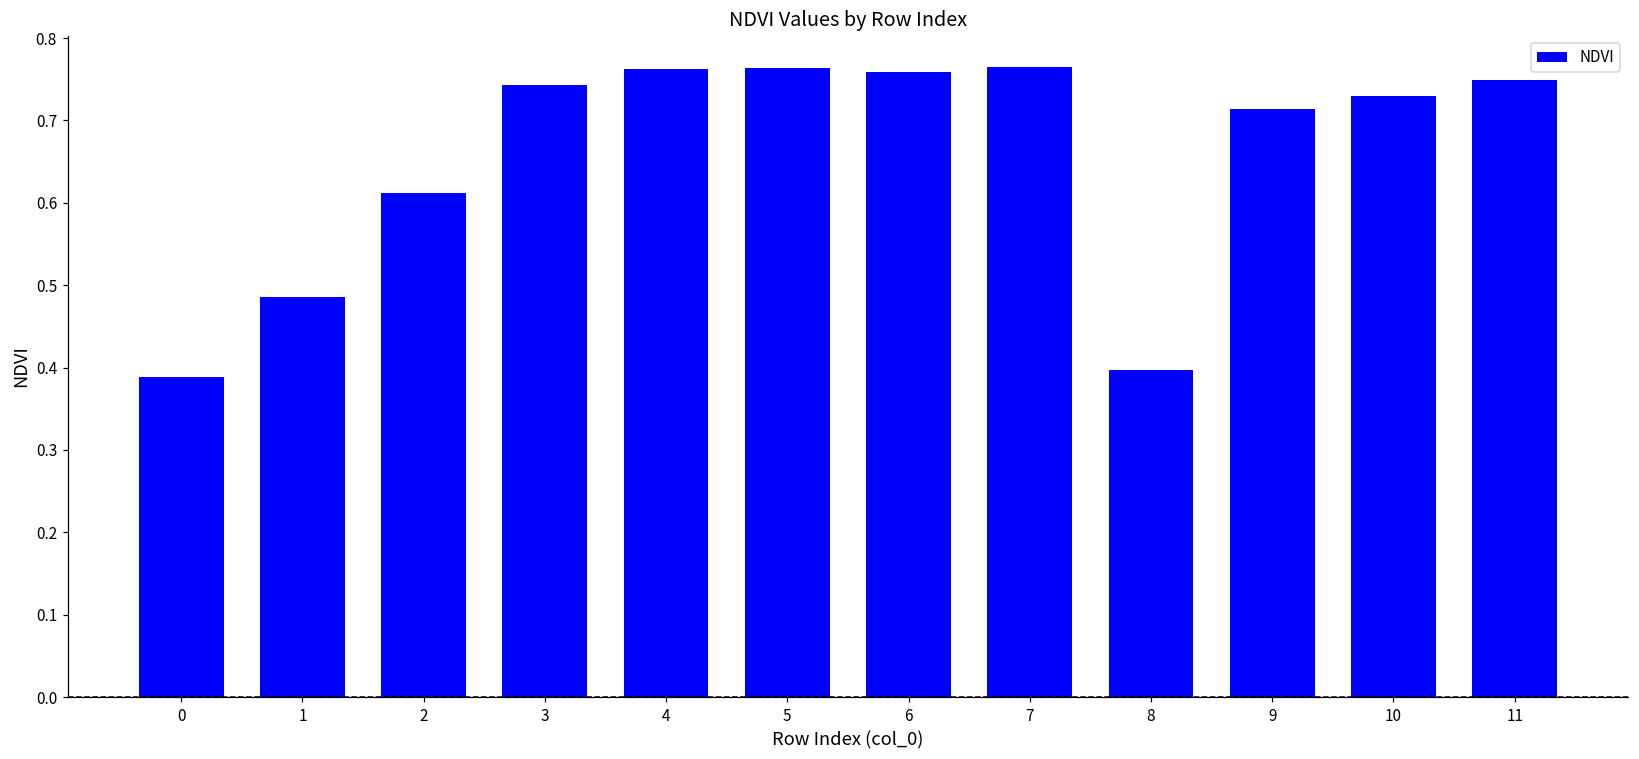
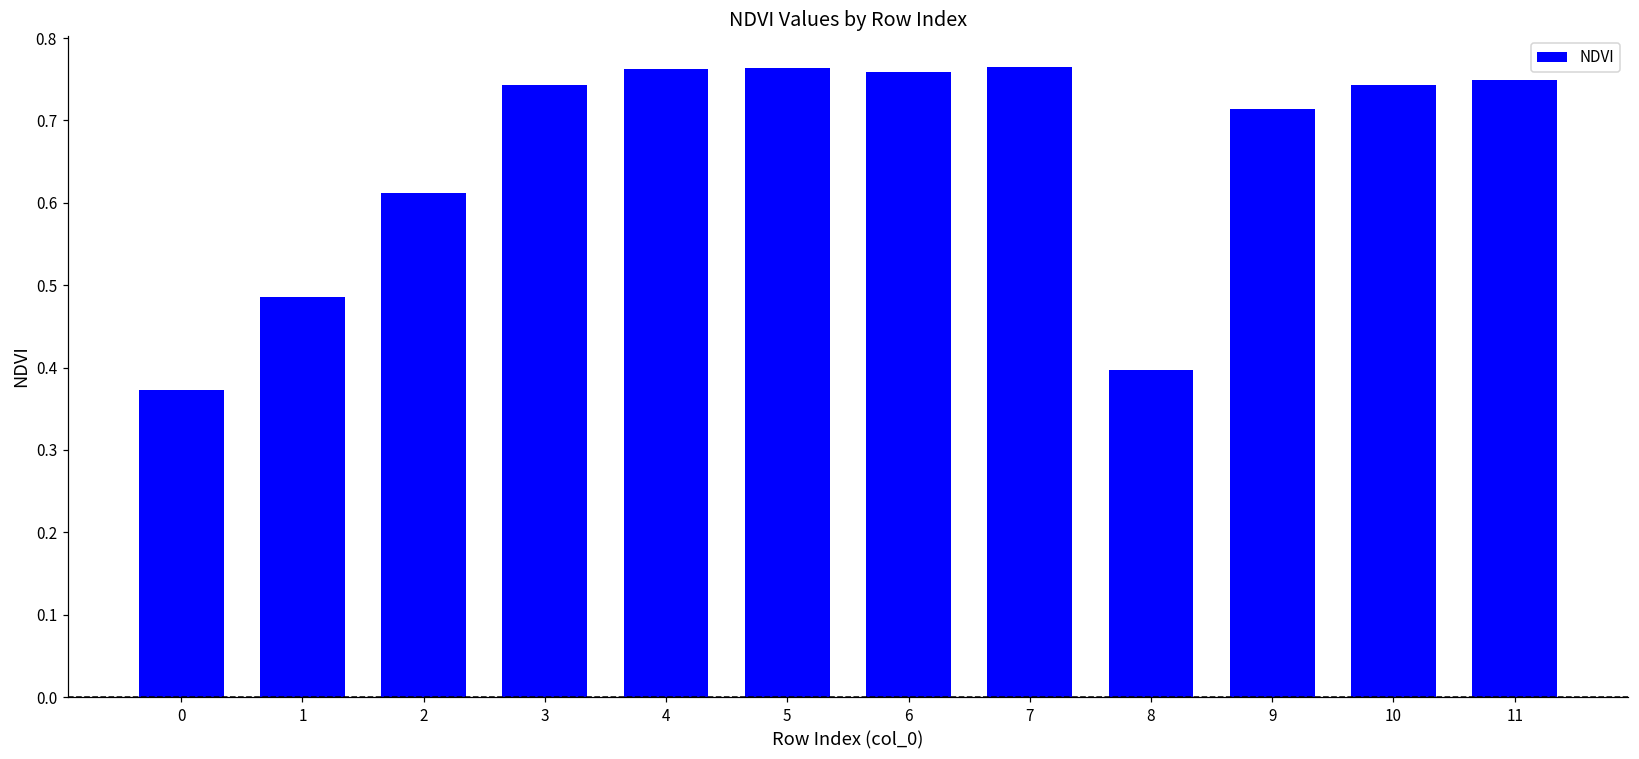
  {
-   "0": 0.39,
+   "0": 0.37,
    "1": 0.49,
    "2": 0.61,
    "3": 0.74,
    "4": 0.76,
    "5": 0.76,
    "6": 0.76,
    "7": 0.76,
    "8": 0.40,
    "9": 0.71,
-   "10": 0.73,
+   "10": 0.74,
    "11": 0.75
  }
